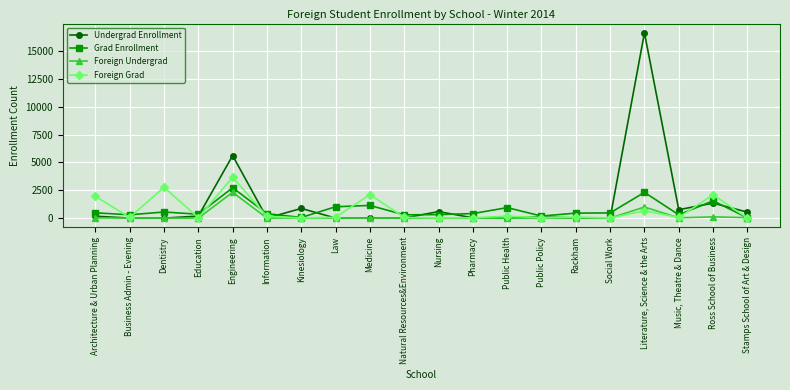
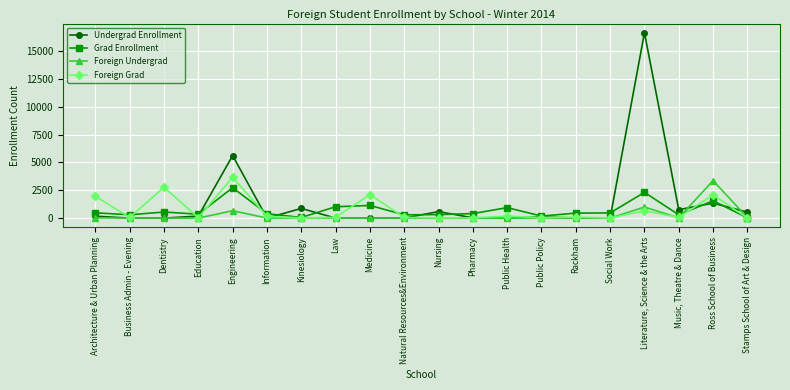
  {
    "Foreign Undergrad": {
-     "Engineering": 2300,
+     "Engineering": 700,
      "Literature, Science & the Arts": 1000,
-     "Ross School of Business": 100
+     "Ross School of Business": 3400
    },
    "Foreign Grad": {
      "Architecture & Urban Planning": 2000,
      "Dentistry": 2800,
      "Engineering": 3700,
      "Medicine": 2100,
      "Literature, Science & the Arts": 700,
      "Ross School of Business": 2100
    }
  }
